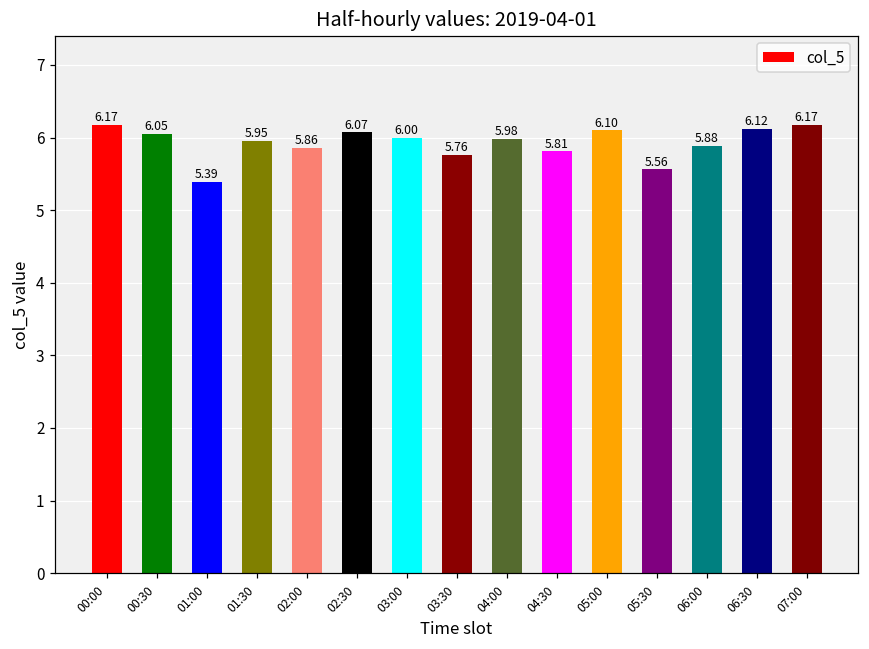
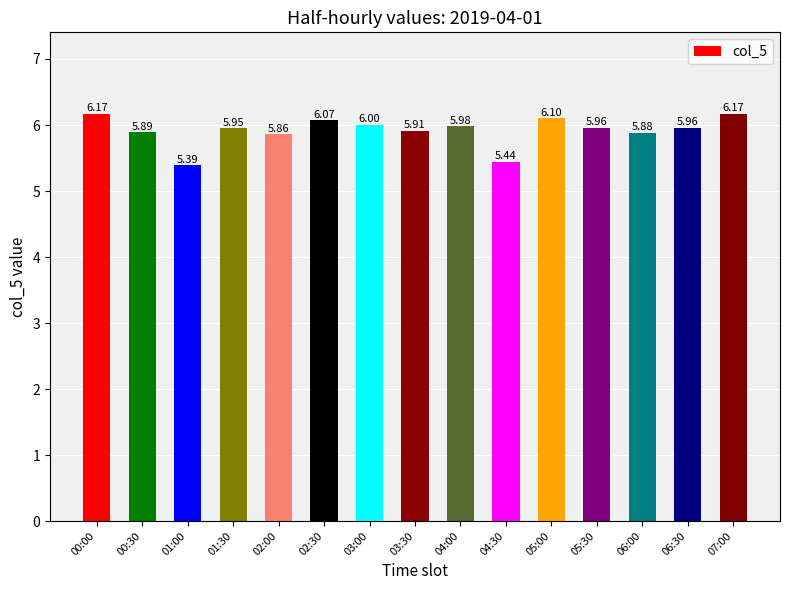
  {
    "00:00": 6.17,
-   "00:30": 6.05,
+   "00:30": 5.89,
    "01:00": 5.39,
    "01:30": 5.95,
    "02:00": 5.86,
    "02:30": 6.07,
    "03:00": 6.00,
-   "03:30": 5.76,
+   "03:30": 5.91,
    "04:00": 5.98,
-   "04:30": 5.81,
+   "04:30": 5.44,
    "05:00": 6.10,
-   "05:30": 5.56,
+   "05:30": 5.96,
    "06:00": 5.88,
-   "06:30": 6.12,
+   "06:30": 5.96,
    "07:00": 6.17
  }
